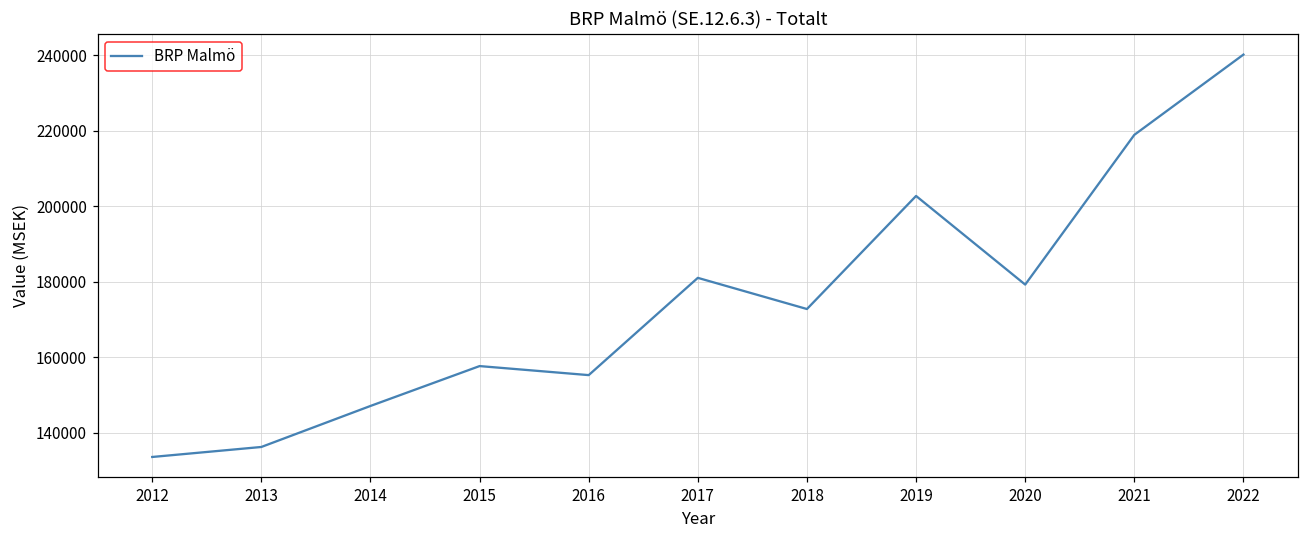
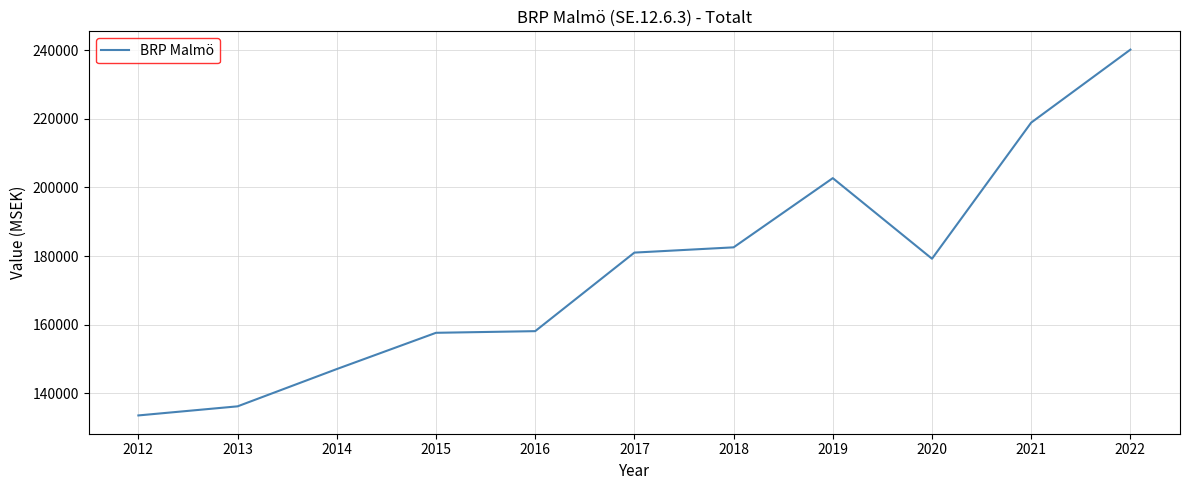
  {
    "2012": 134000,
    "2013": 136000,
    "2014": 147000,
    "2015": 158000,
-   "2016": 155000,
+   "2016": 158000,
    "2017": 181000,
-   "2018": 173000,
+   "2018": 183000,
    "2019": 203000,
    "2020": 179000,
    "2021": 219000,
    "2022": 240000
  }
